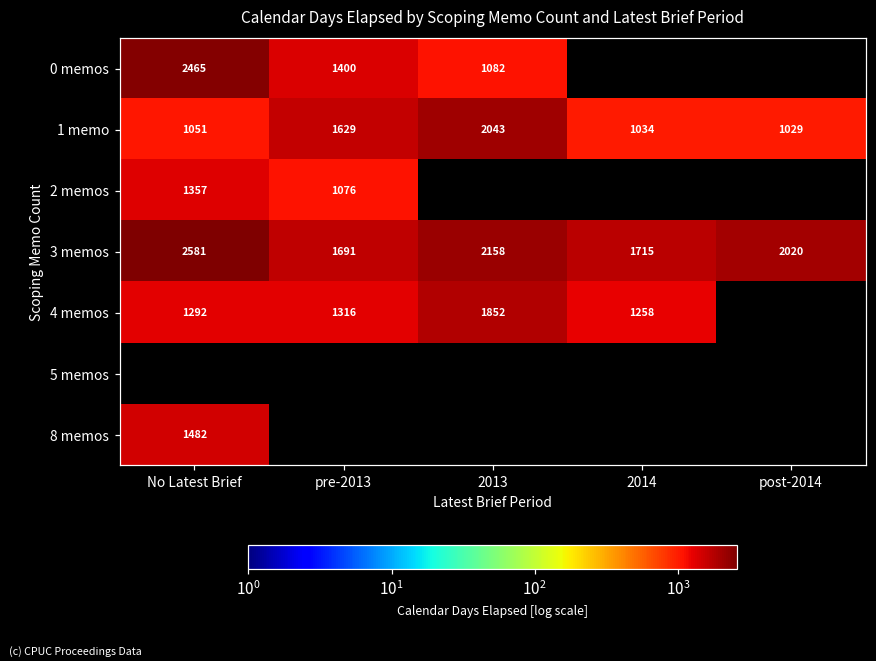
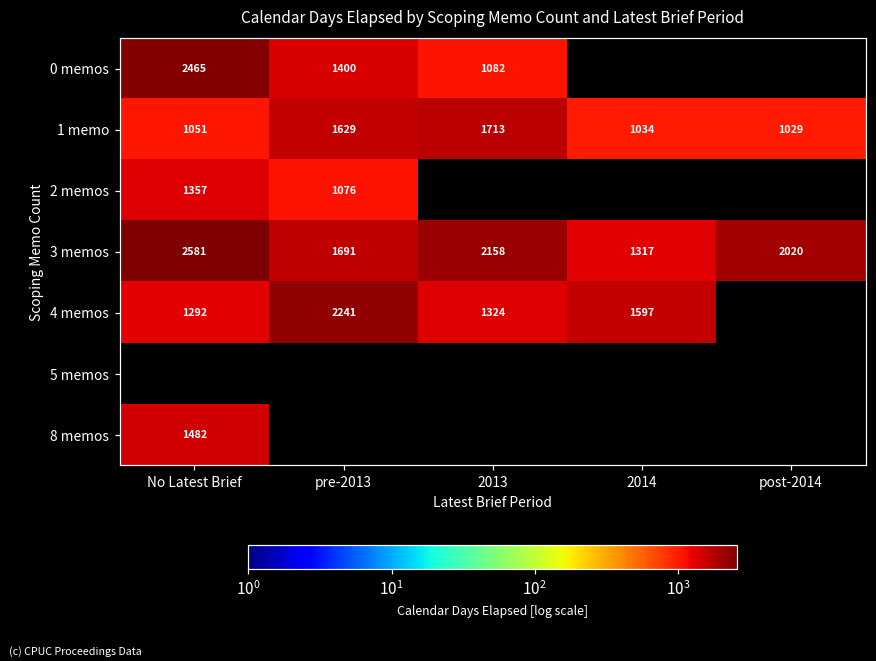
  {
    "0 memos": {
      "No Latest Brief": 2465,
      "pre-2013": 1400,
      "2013": 1082
    },
    "1 memo": {
      "No Latest Brief": 1051,
      "pre-2013": 1629,
-     "2013": 2043,
+     "2013": 1713,
      "2014": 1034,
      "post-2014": 1029
    },
    "2 memos": {
      "No Latest Brief": 1357,
      "pre-2013": 1076
    },
    "3 memos": {
      "No Latest Brief": 2581,
      "pre-2013": 1691,
      "2013": 2158,
-     "2014": 1715,
+     "2014": 1317,
      "post-2014": 2020
    },
    "4 memos": {
      "No Latest Brief": 1292,
-     "pre-2013": 1316,
-     "2013": 1852,
-     "2014": 1258
+     "pre-2013": 2241,
+     "2013": 1324,
+     "2014": 1597
    },
    "8 memos": {
      "No Latest Brief": 1482
    }
  }
